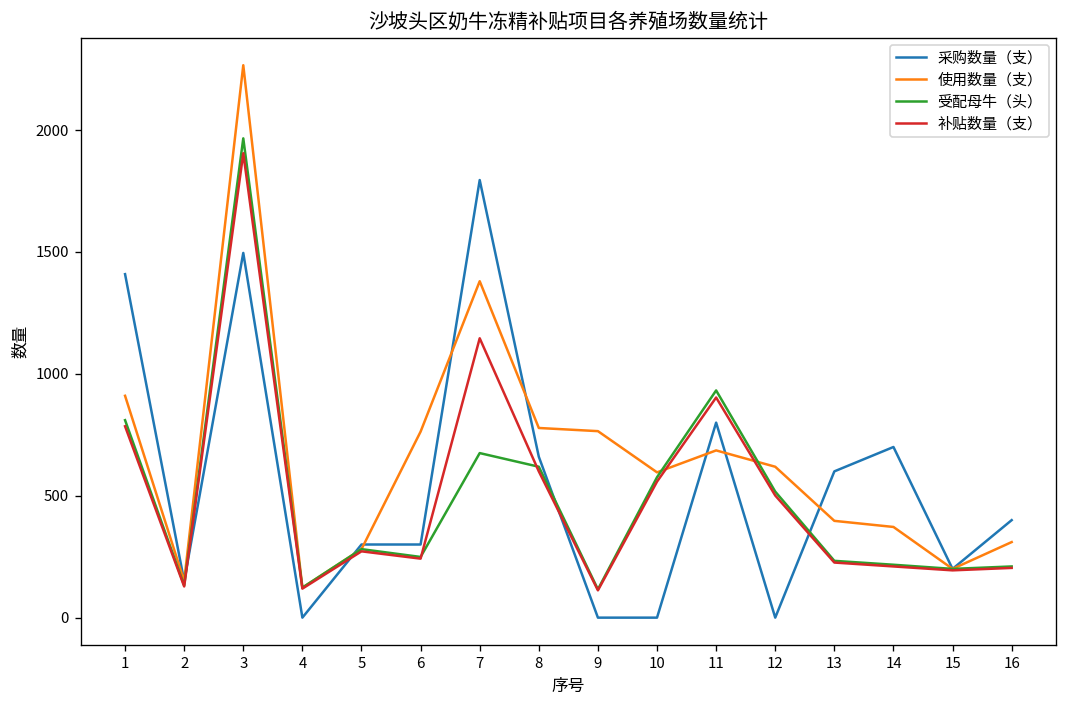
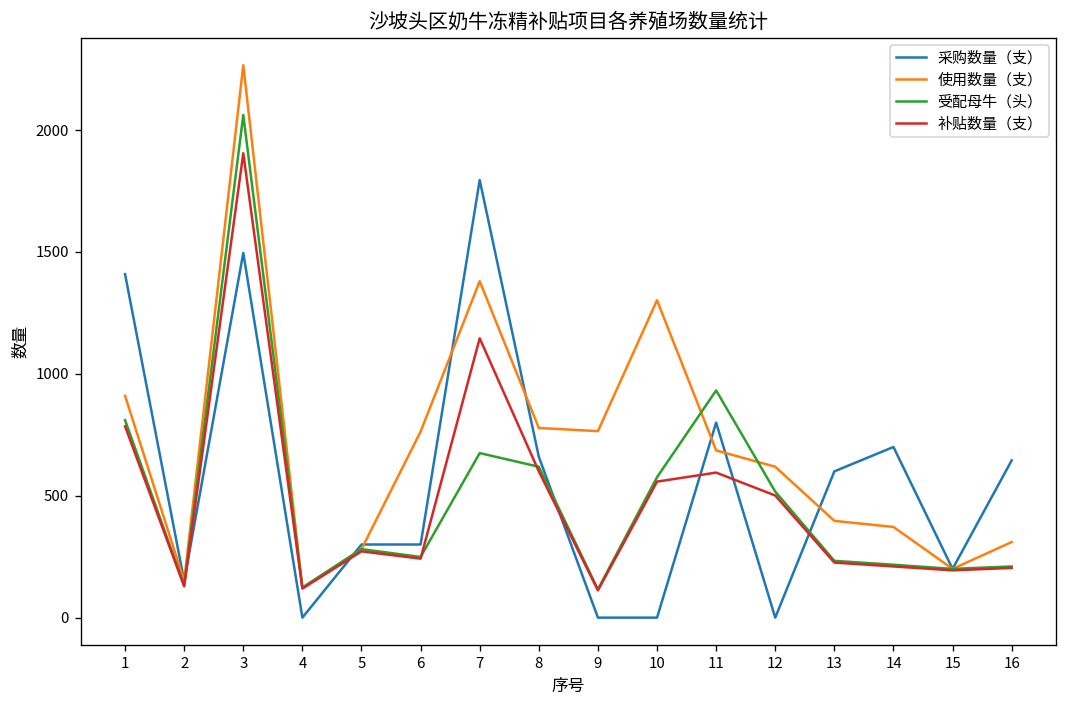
  {
    "采购数量（支）": {
      "1": 1410,
      "3": 1500,
      "4": 0,
      "5": 300,
      "6": 300,
      "7": 1800,
      "8": 660,
      "9": 0,
      "10": 0,
      "11": 800,
      "12": 0,
      "13": 600,
      "14": 700,
-     "16": 400
+     "16": 650
    },
    "使用数量（支）": {
      "1": 910,
      "3": 2270,
      "6": 760,
      "7": 1380,
      "8": 780,
      "9": 770,
-     "10": 600,
+     "10": 1300,
      "11": 690,
      "12": 620,
      "13": 400,
      "14": 370,
      "16": 310
    },
    "受配母牛（头）": {
      "1": 810,
-     "3": 1970,
+     "3": 2060,
      "7": 680,
      "8": 620,
      "10": 580,
      "11": 930,
      "12": 520
    },
    "补贴数量（支）": {
      "1": 790,
      "3": 1910,
      "7": 1150,
      "8": 600,
      "10": 560,
-     "11": 900,
+     "11": 600,
      "12": 500
    }
  }
